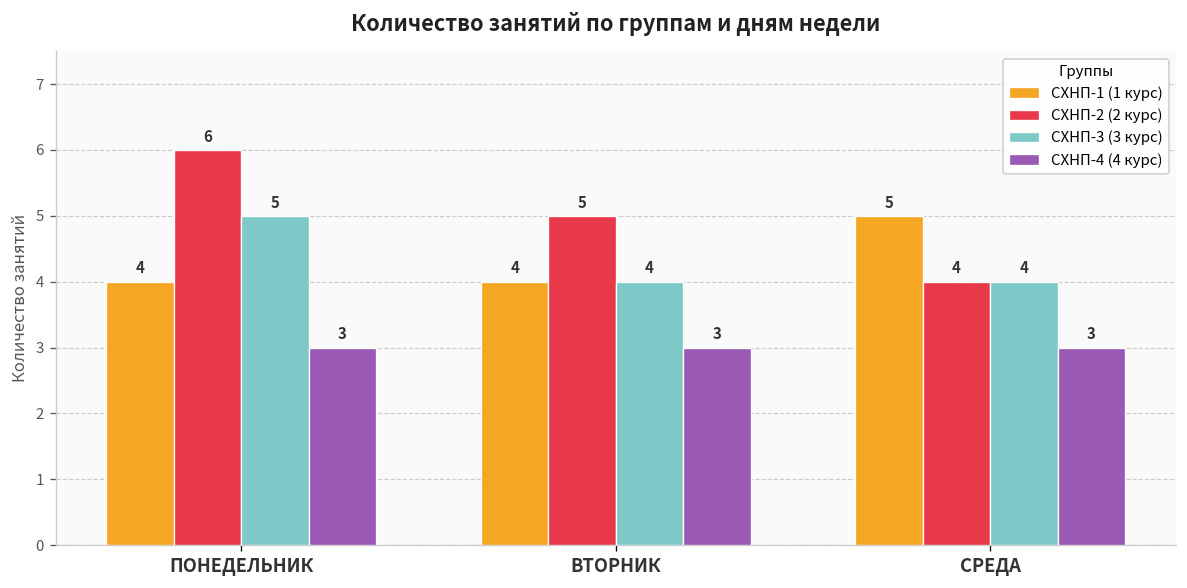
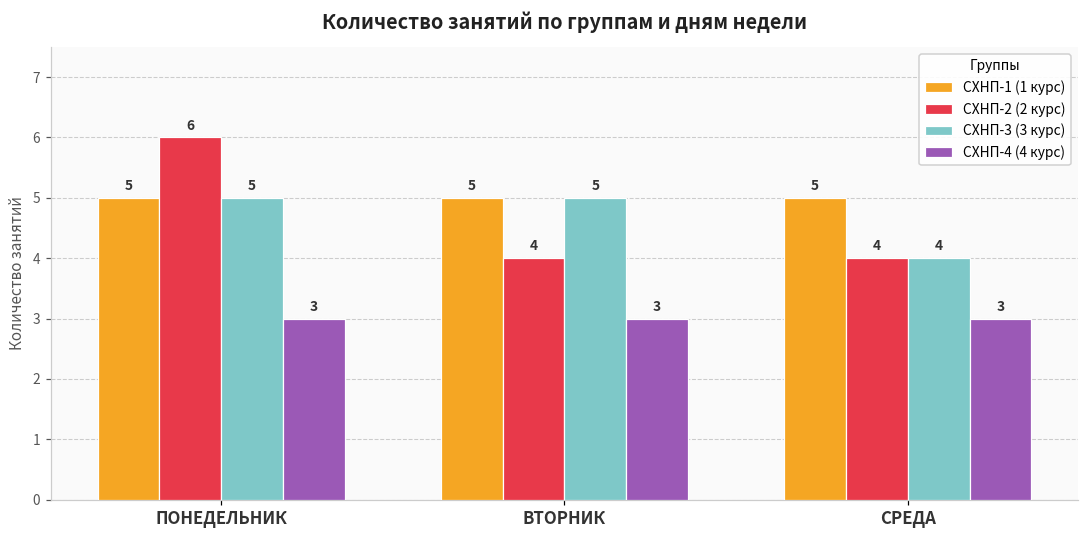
  {
    "СХНП-1 (1 курс)": {
-     "ПОНЕДЕЛЬНИК": 4,
-     "ВТОРНИК": 4,
+     "ПОНЕДЕЛЬНИК": 5,
+     "ВТОРНИК": 5,
      "СРЕДА": 5
    },
    "СХНП-2 (2 курс)": {
      "ПОНЕДЕЛЬНИК": 6,
-     "ВТОРНИК": 5,
+     "ВТОРНИК": 4,
      "СРЕДА": 4
    },
    "СХНП-3 (3 курс)": {
      "ПОНЕДЕЛЬНИК": 5,
-     "ВТОРНИК": 4,
+     "ВТОРНИК": 5,
      "СРЕДА": 4
    },
    "СХНП-4 (4 курс)": {
      "ПОНЕДЕЛЬНИК": 3,
      "ВТОРНИК": 3,
      "СРЕДА": 3
    }
  }
